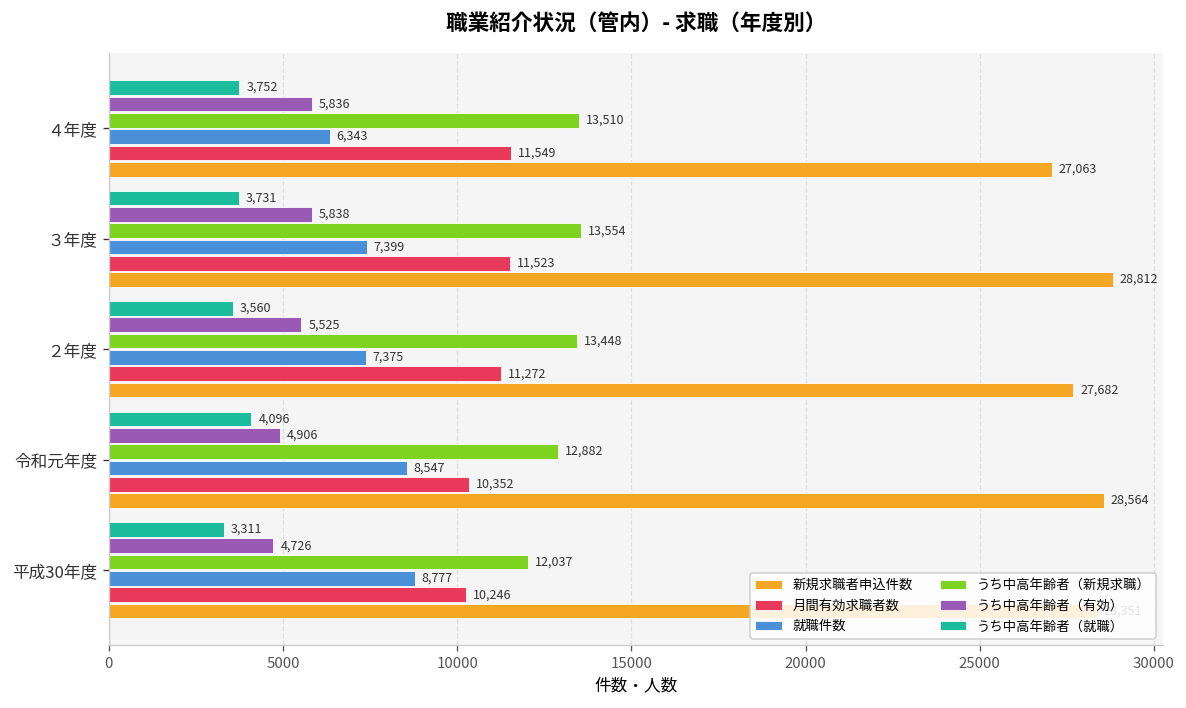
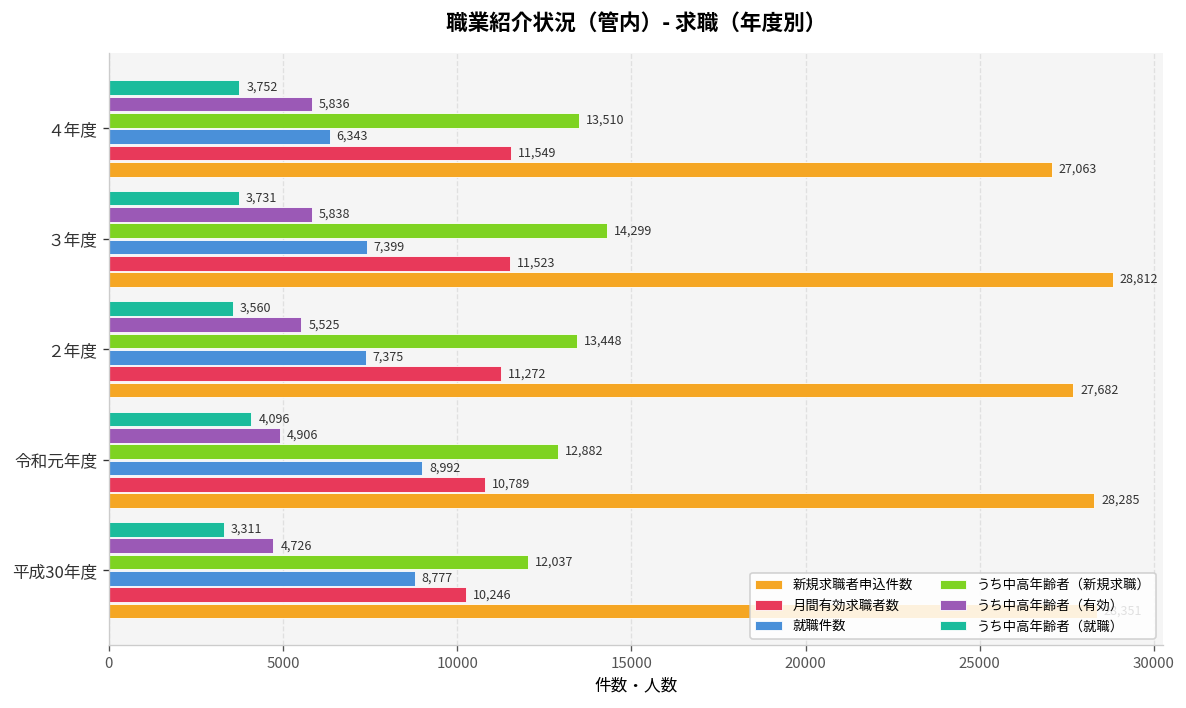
  {
    "新規求職者申込件数": {
      "４年度": "27,063",
      "３年度": "28,812",
      "２年度": "27,682",
-     "令和元年度": "28,564"
+     "令和元年度": "28,285"
    },
    "月間有効求職者数": {
      "４年度": "11,549",
      "３年度": "11,523",
      "２年度": "11,272",
-     "令和元年度": "10,352",
+     "令和元年度": "10,789",
      "平成30年度": "10,246"
    },
    "就職件数": {
      "４年度": "6,343",
      "３年度": "7,399",
      "２年度": "7,375",
-     "令和元年度": "8,547",
+     "令和元年度": "8,992",
      "平成30年度": "8,777"
    },
    "うち中高年齢者（新規求職）": {
      "４年度": "13,510",
-     "３年度": "13,554",
+     "３年度": "14,299",
      "２年度": "13,448",
      "令和元年度": "12,882",
      "平成30年度": "12,037"
    },
    "うち中高年齢者（有効）": {
      "４年度": "5,836",
      "３年度": "5,838",
      "２年度": "5,525",
      "令和元年度": "4,906",
      "平成30年度": "4,726"
    },
    "うち中高年齢者（就職）": {
      "４年度": "3,752",
      "３年度": "3,731",
      "２年度": "3,560",
      "令和元年度": "4,096",
      "平成30年度": "3,311"
    }
  }
